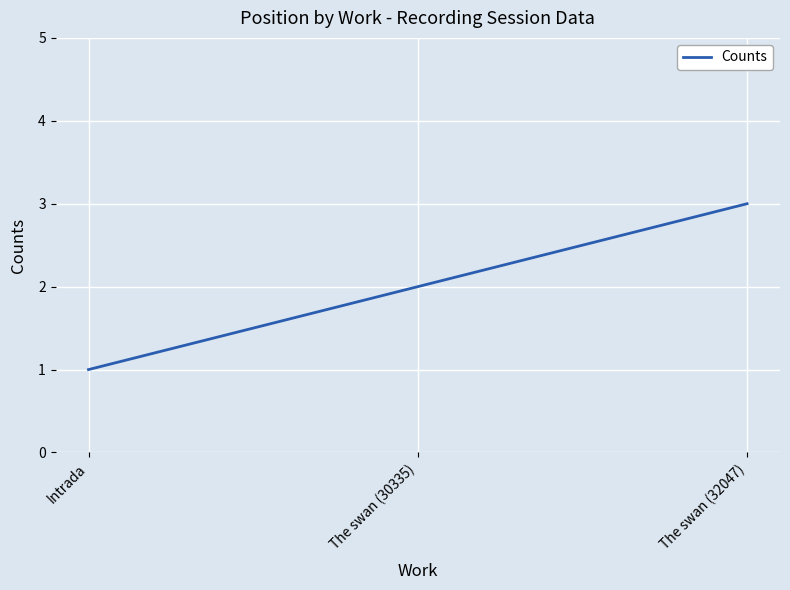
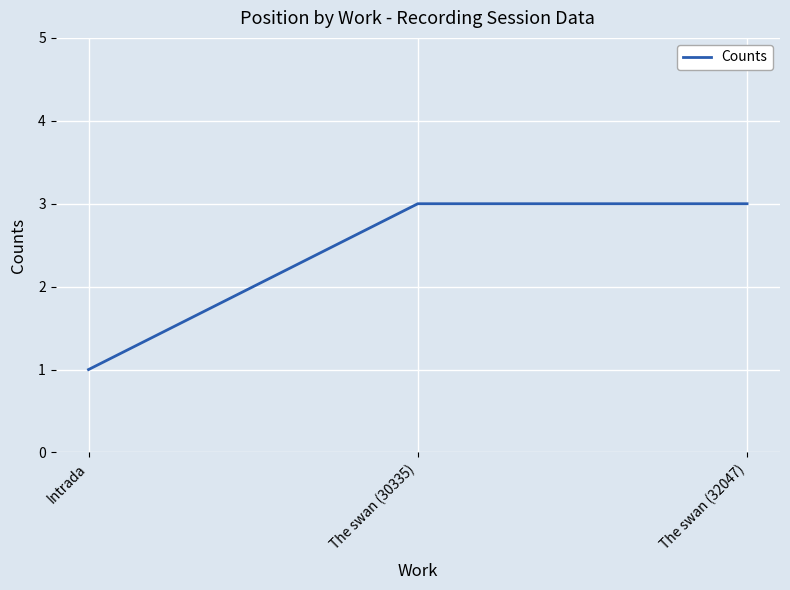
  {
    "Intrada": 1,
-   "The swan (30335)": 2,
+   "The swan (30335)": 3,
    "The swan (32047)": 3
  }
